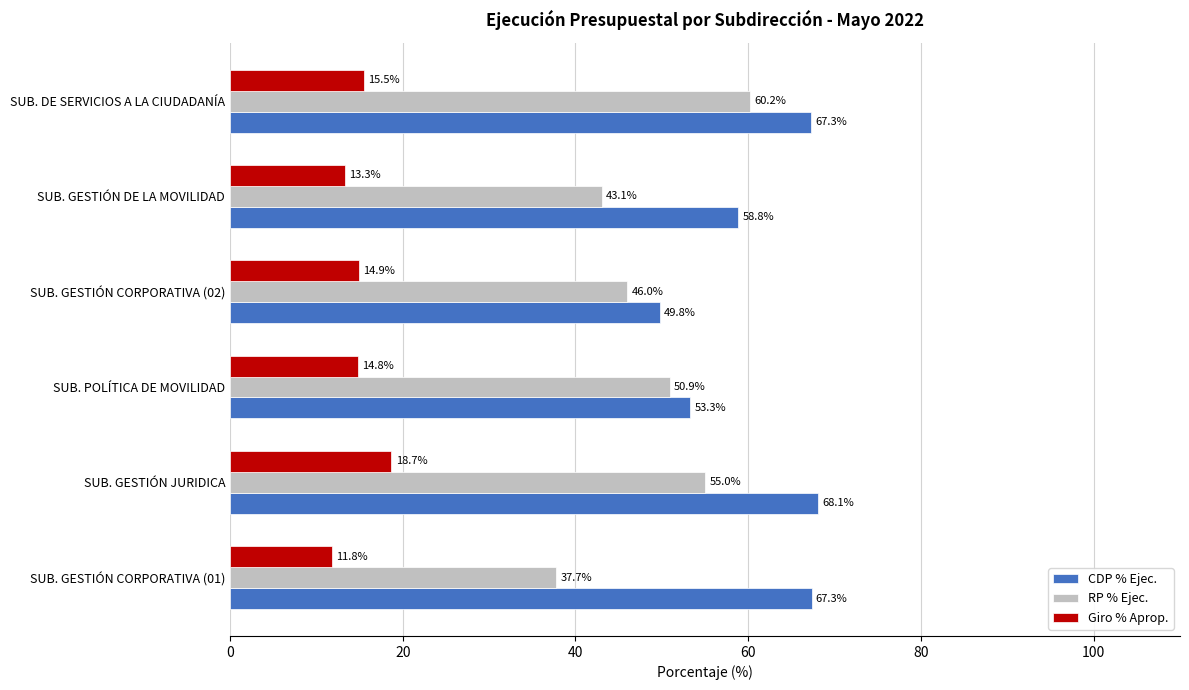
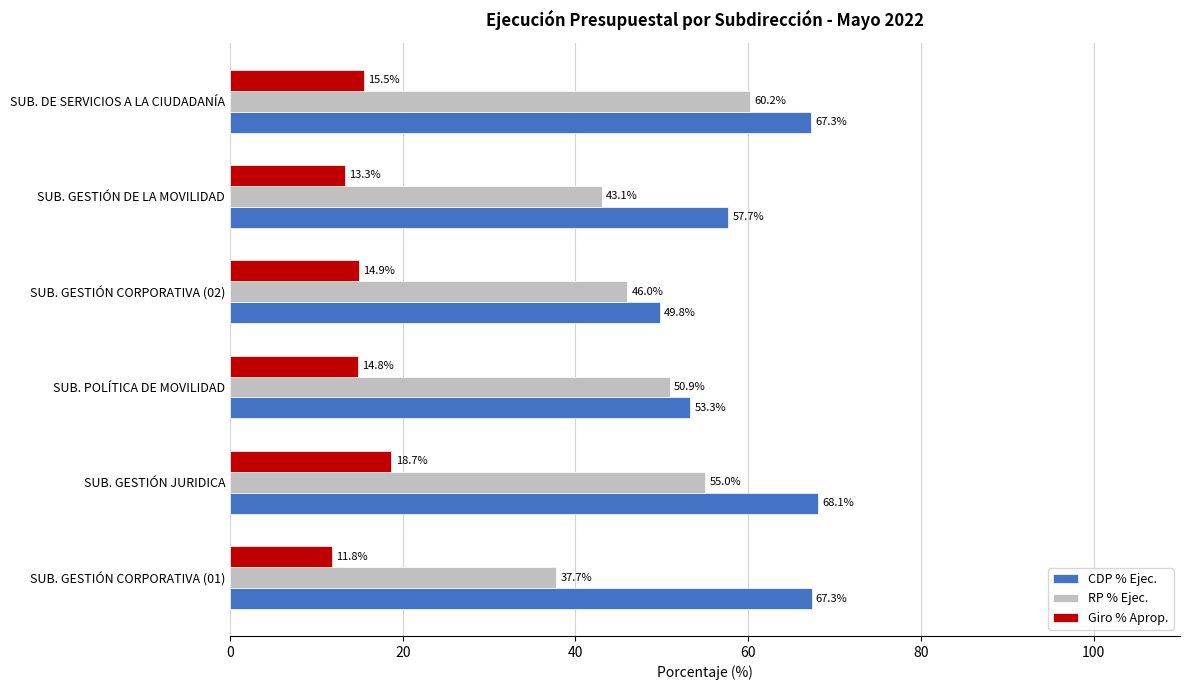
  {
    "CDP % Ejec.": {
      "SUB. DE SERVICIOS A LA CIUDADANÍA": "67.3%",
-     "SUB. GESTIÓN DE LA MOVILIDAD": "58.8%",
+     "SUB. GESTIÓN DE LA MOVILIDAD": "57.7%",
      "SUB. GESTIÓN CORPORATIVA (02)": "49.8%",
      "SUB. POLÍTICA DE MOVILIDAD": "53.3%",
      "SUB. GESTIÓN JURIDICA": "68.1%",
      "SUB. GESTIÓN CORPORATIVA (01)": "67.3%"
    },
    "RP % Ejec.": {
      "SUB. DE SERVICIOS A LA CIUDADANÍA": "60.2%",
      "SUB. GESTIÓN DE LA MOVILIDAD": "43.1%",
      "SUB. GESTIÓN CORPORATIVA (02)": "46.0%",
      "SUB. POLÍTICA DE MOVILIDAD": "50.9%",
      "SUB. GESTIÓN JURIDICA": "55.0%",
      "SUB. GESTIÓN CORPORATIVA (01)": "37.7%"
    },
    "Giro % Aprop.": {
      "SUB. DE SERVICIOS A LA CIUDADANÍA": "15.5%",
      "SUB. GESTIÓN DE LA MOVILIDAD": "13.3%",
      "SUB. GESTIÓN CORPORATIVA (02)": "14.9%",
      "SUB. POLÍTICA DE MOVILIDAD": "14.8%",
      "SUB. GESTIÓN JURIDICA": "18.7%",
      "SUB. GESTIÓN CORPORATIVA (01)": "11.8%"
    }
  }
